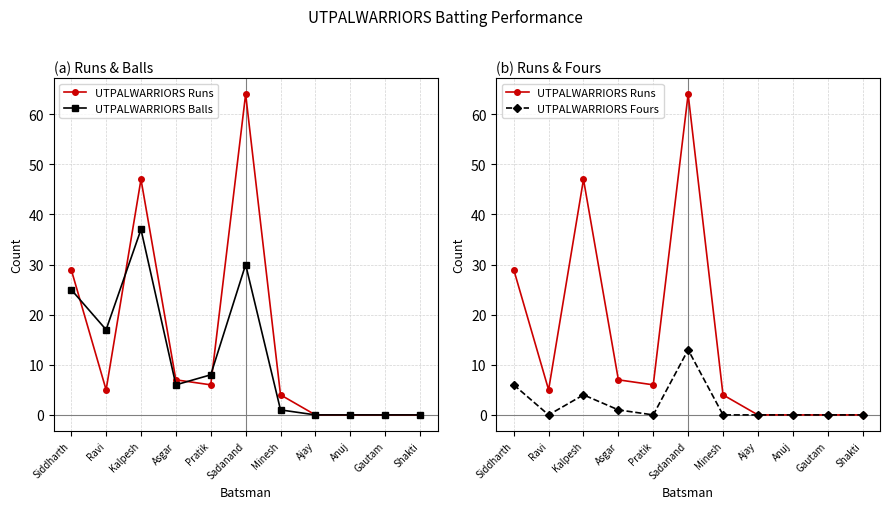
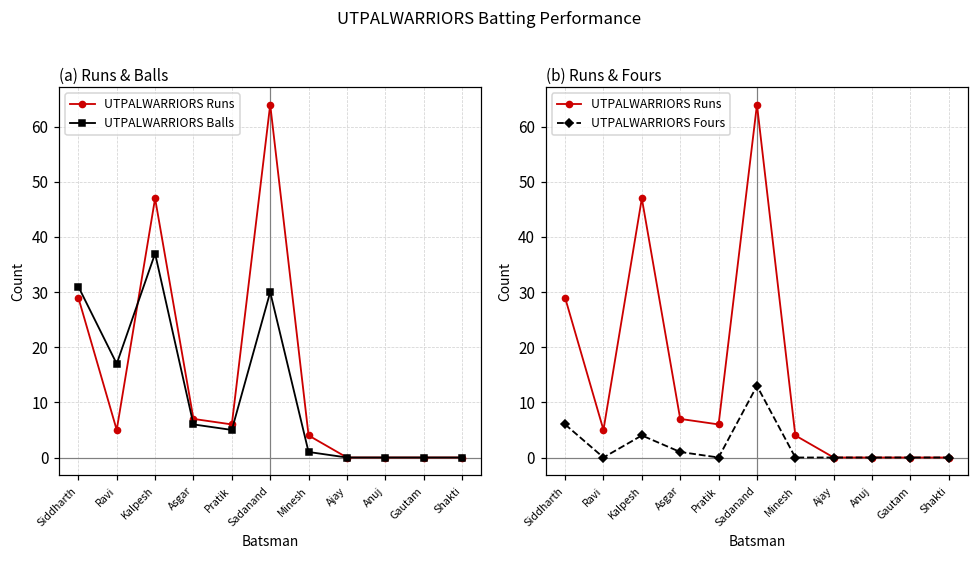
  {
    "(a) Runs & Balls": {
      "UTPALWARRIORS Runs": {
        "Siddharth": 29,
        "Ravi": 5,
        "Kalpesh": 47,
        "Asgar": 7,
        "Pratik": 6,
        "Sadanand": 64,
        "Minesh": 4
      },
      "UTPALWARRIORS Balls": {
-       "Siddharth": 25,
+       "Siddharth": 31,
        "Ravi": 17,
        "Kalpesh": 37,
        "Asgar": 6,
-       "Pratik": 8,
+       "Pratik": 5,
        "Sadanand": 30,
        "Minesh": 1
      }
    },
    "(b) Runs & Fours": {
      "UTPALWARRIORS Runs": {
        "Siddharth": 29,
        "Ravi": 5,
        "Kalpesh": 47,
        "Asgar": 7,
        "Pratik": 6,
        "Sadanand": 64,
        "Minesh": 4
      },
      "UTPALWARRIORS Fours": {
        "Siddharth": 6,
        "Ravi": 0,
        "Kalpesh": 4,
        "Asgar": 1,
        "Pratik": 0,
        "Sadanand": 13,
        "Minesh": 0
      }
    }
  }
